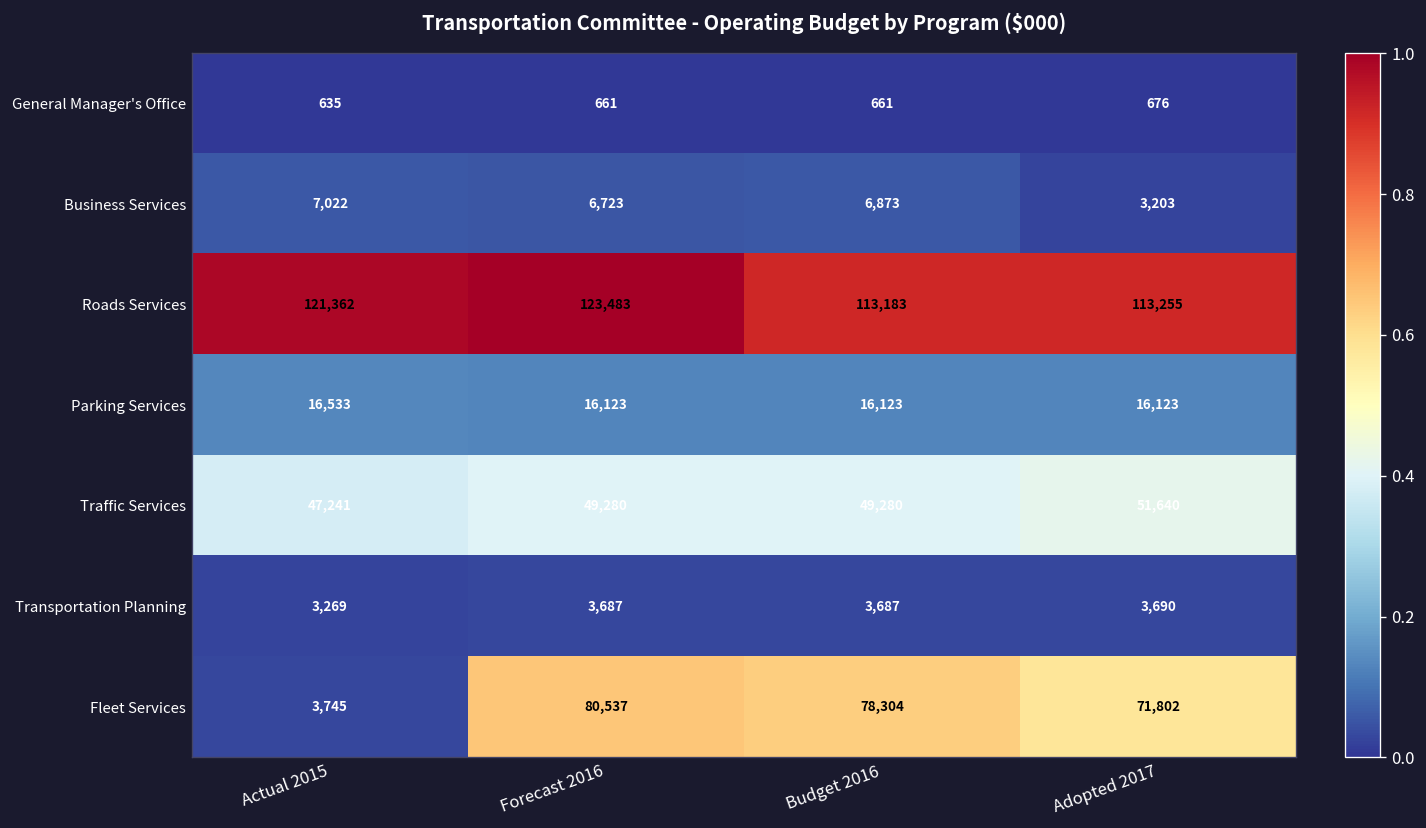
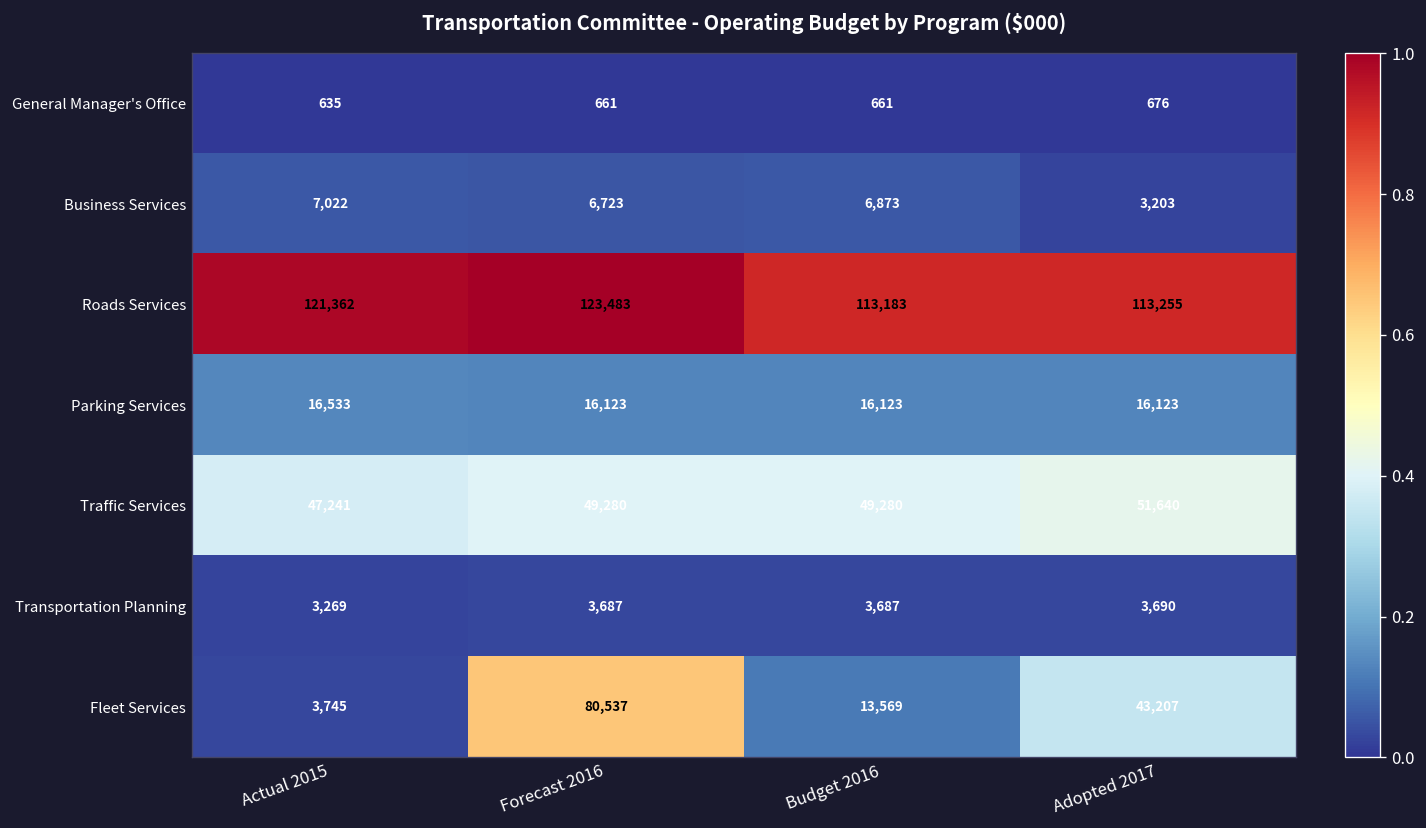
  {
    "General Manager's Office": {
      "Actual 2015": "635",
      "Forecast 2016": "661",
      "Budget 2016": "661",
      "Adopted 2017": "676"
    },
    "Business Services": {
      "Actual 2015": "7,022",
      "Forecast 2016": "6,723",
      "Budget 2016": "6,873",
      "Adopted 2017": "3,203"
    },
    "Roads Services": {
      "Actual 2015": "121,362",
      "Forecast 2016": "123,483",
      "Budget 2016": "113,183",
      "Adopted 2017": "113,255"
    },
    "Parking Services": {
      "Actual 2015": "16,533",
      "Forecast 2016": "16,123",
      "Budget 2016": "16,123",
      "Adopted 2017": "16,123"
    },
    "Transportation Planning": {
      "Actual 2015": "3,269",
      "Forecast 2016": "3,687",
      "Budget 2016": "3,687",
      "Adopted 2017": "3,690"
    },
    "Fleet Services": {
      "Actual 2015": "3,745",
      "Forecast 2016": "80,537",
-     "Budget 2016": "78,304",
-     "Adopted 2017": "71,802"
+     "Budget 2016": "13,569",
+     "Adopted 2017": "43,207"
    }
  }
